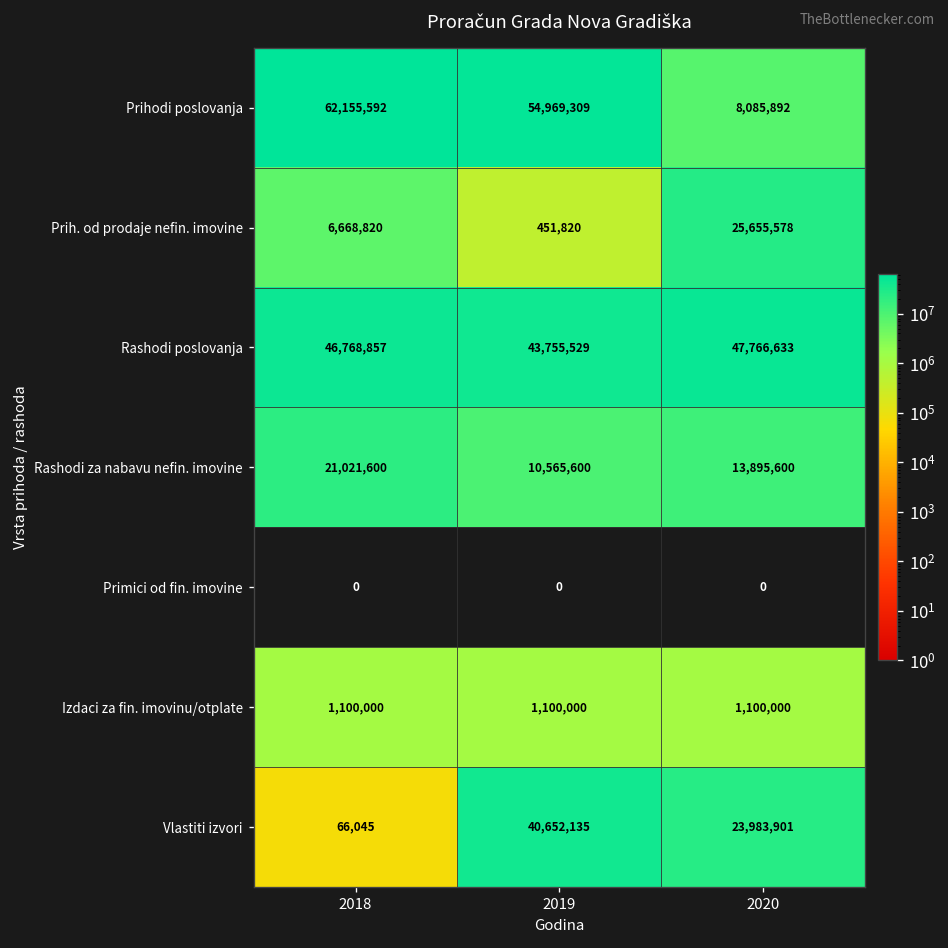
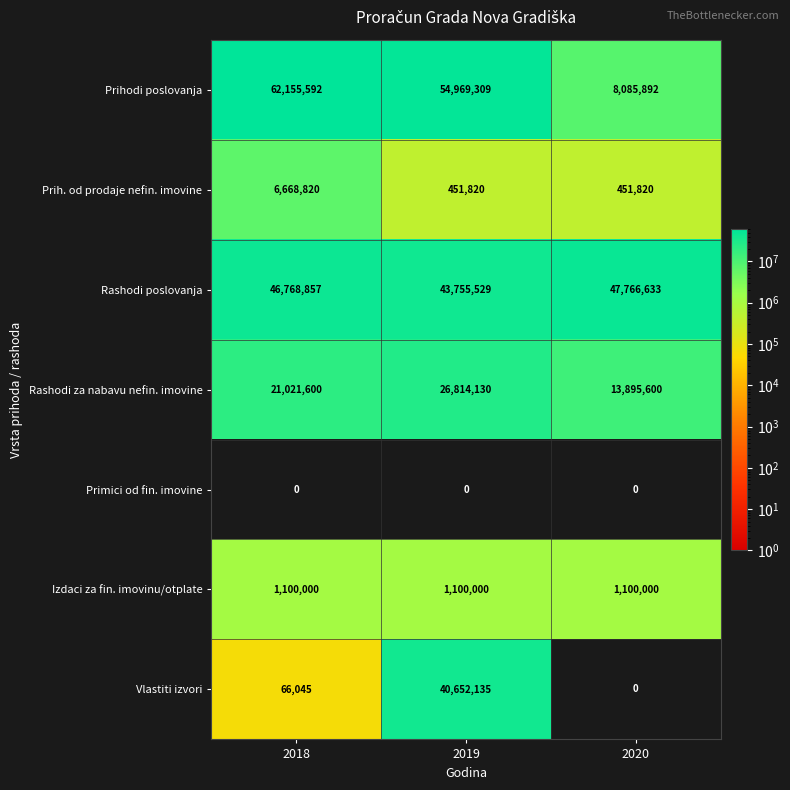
  {
    "Prihodi poslovanja": {
      "2018": "62,155,592",
      "2019": "54,969,309",
      "2020": "8,085,892"
    },
    "Prih. od prodaje nefin. imovine": {
      "2018": "6,668,820",
      "2019": "451,820",
-     "2020": "25,655,578"
+     "2020": "451,820"
    },
    "Rashodi poslovanja": {
      "2018": "46,768,857",
      "2019": "43,755,529",
      "2020": "47,766,633"
    },
    "Rashodi za nabavu nefin. imovine": {
      "2018": "21,021,600",
-     "2019": "10,565,600",
+     "2019": "26,814,130",
      "2020": "13,895,600"
    },
    "Primici od fin. imovine": {
      "2018": "0",
      "2019": "0",
      "2020": "0"
    },
    "Izdaci za fin. imovinu/otplate": {
      "2018": "1,100,000",
      "2019": "1,100,000",
      "2020": "1,100,000"
    },
    "Vlastiti izvori": {
      "2018": "66,045",
      "2019": "40,652,135",
-     "2020": "23,983,901"
+     "2020": "0"
    }
  }
